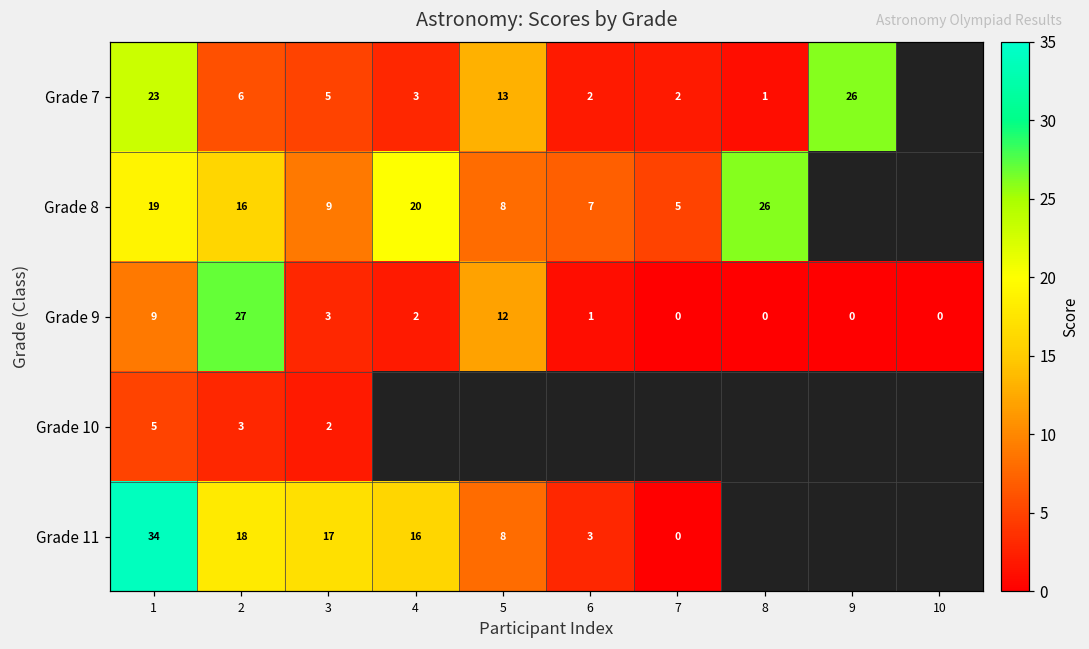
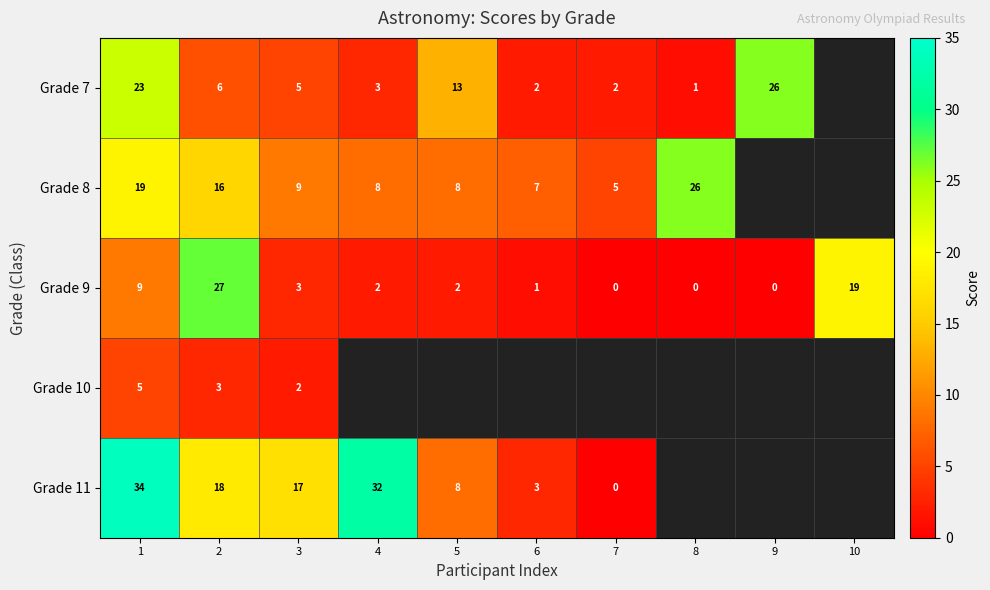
  {
    "Grade 7": {
      "1": 23,
      "2": 6,
      "3": 5,
      "4": 3,
      "5": 13,
      "6": 2,
      "7": 2,
      "8": 1,
      "9": 26
    },
    "Grade 8": {
      "1": 19,
      "2": 16,
      "3": 9,
-     "4": 20,
+     "4": 8,
      "5": 8,
      "6": 7,
      "7": 5,
      "8": 26
    },
    "Grade 9": {
      "1": 9,
      "2": 27,
      "3": 3,
      "4": 2,
-     "5": 12,
+     "5": 2,
      "6": 1,
      "7": 0,
      "8": 0,
      "9": 0,
-     "10": 0
+     "10": 19
    },
    "Grade 10": {
      "1": 5,
      "2": 3,
      "3": 2
    },
    "Grade 11": {
      "1": 34,
      "2": 18,
      "3": 17,
-     "4": 16,
+     "4": 32,
      "5": 8,
      "6": 3,
      "7": 0
    }
  }
